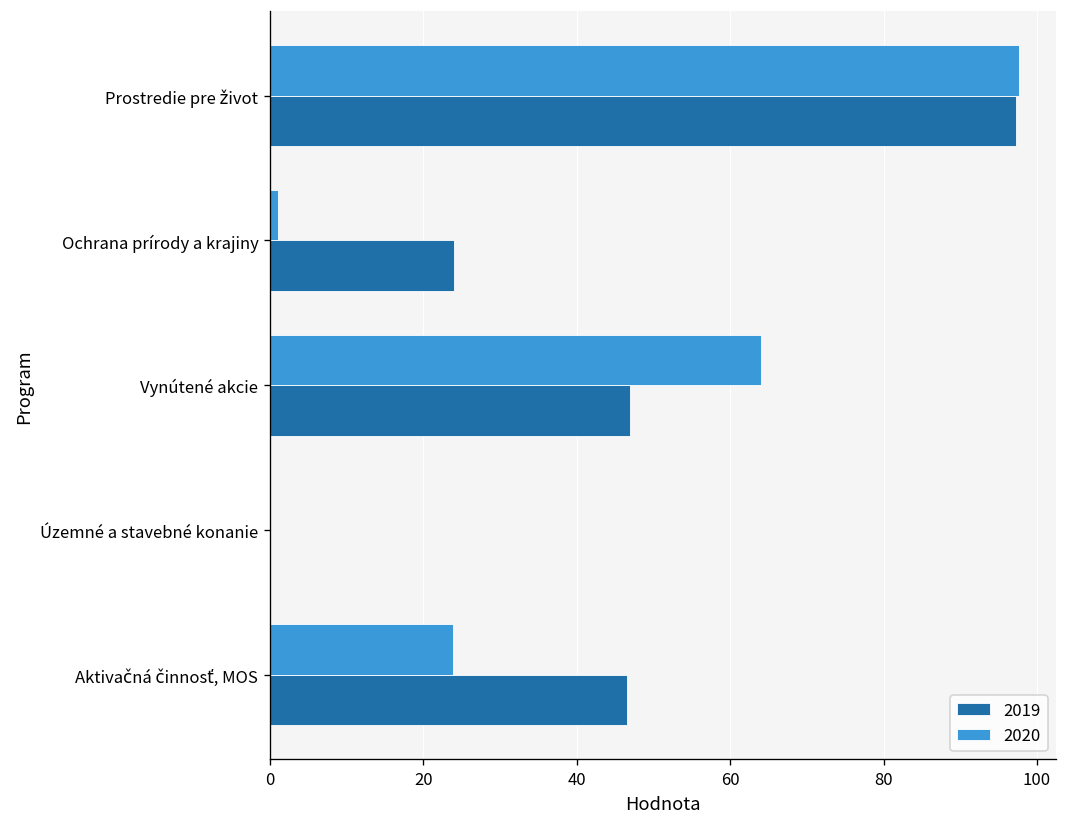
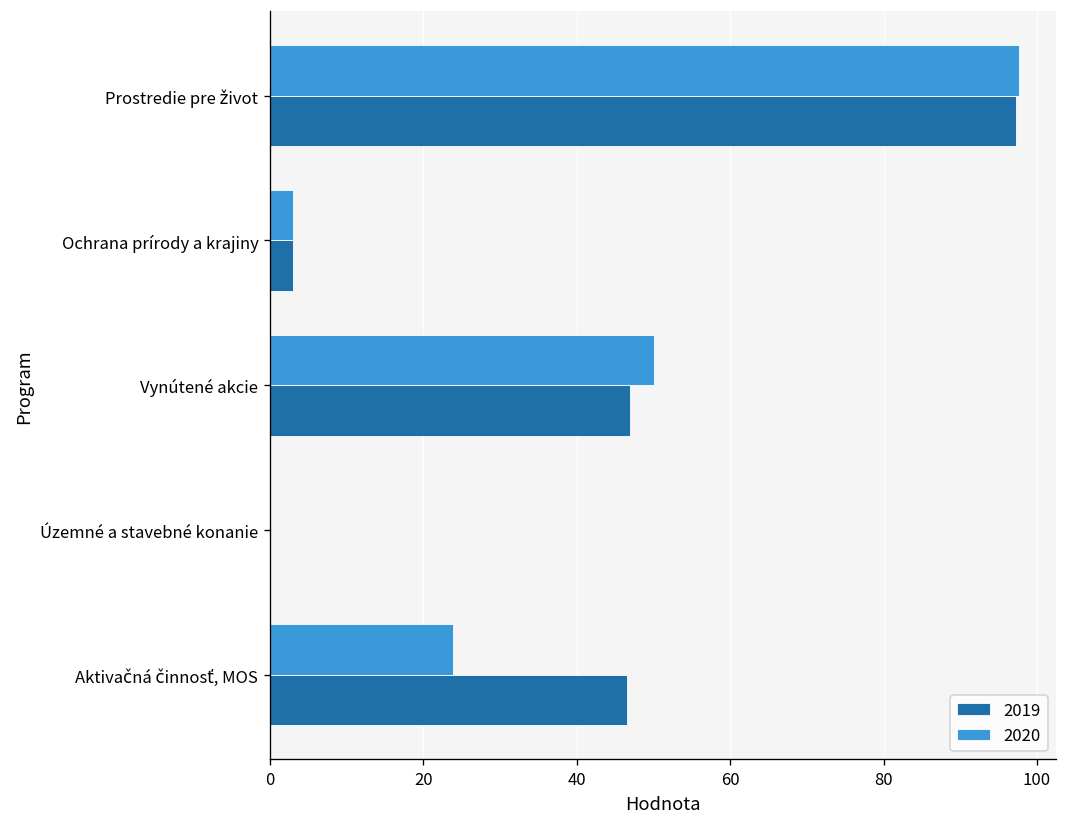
  {
    "2019": {
      "Prostredie pre život": 97,
-     "Ochrana prírody a krajiny": 24,
+     "Ochrana prírody a krajiny": 3,
      "Vynútené akcie": 47,
      "Územné a stavebné konanie": 0,
      "Aktivačná činnosť, MOS": 47
    },
    "2020": {
      "Prostredie pre život": 98,
-     "Ochrana prírody a krajiny": 1,
-     "Vynútené akcie": 64,
+     "Ochrana prírody a krajiny": 3,
+     "Vynútené akcie": 50,
      "Územné a stavebné konanie": 0,
      "Aktivačná činnosť, MOS": 24
    }
  }
